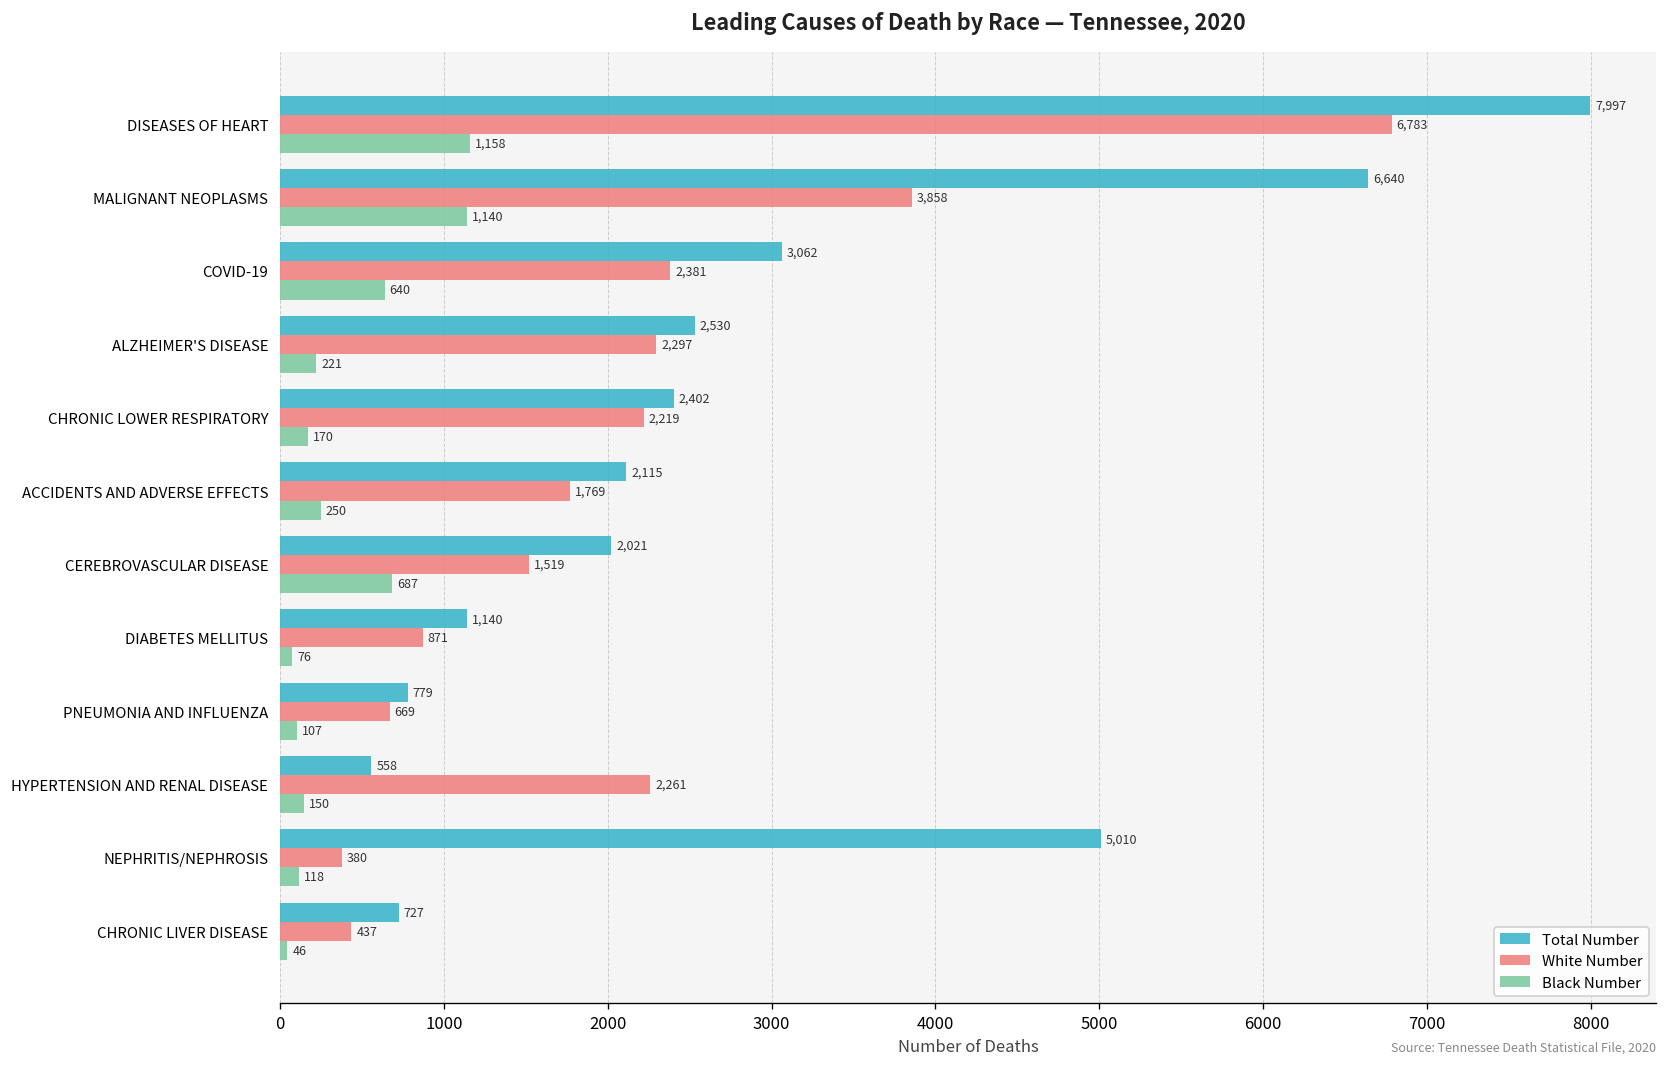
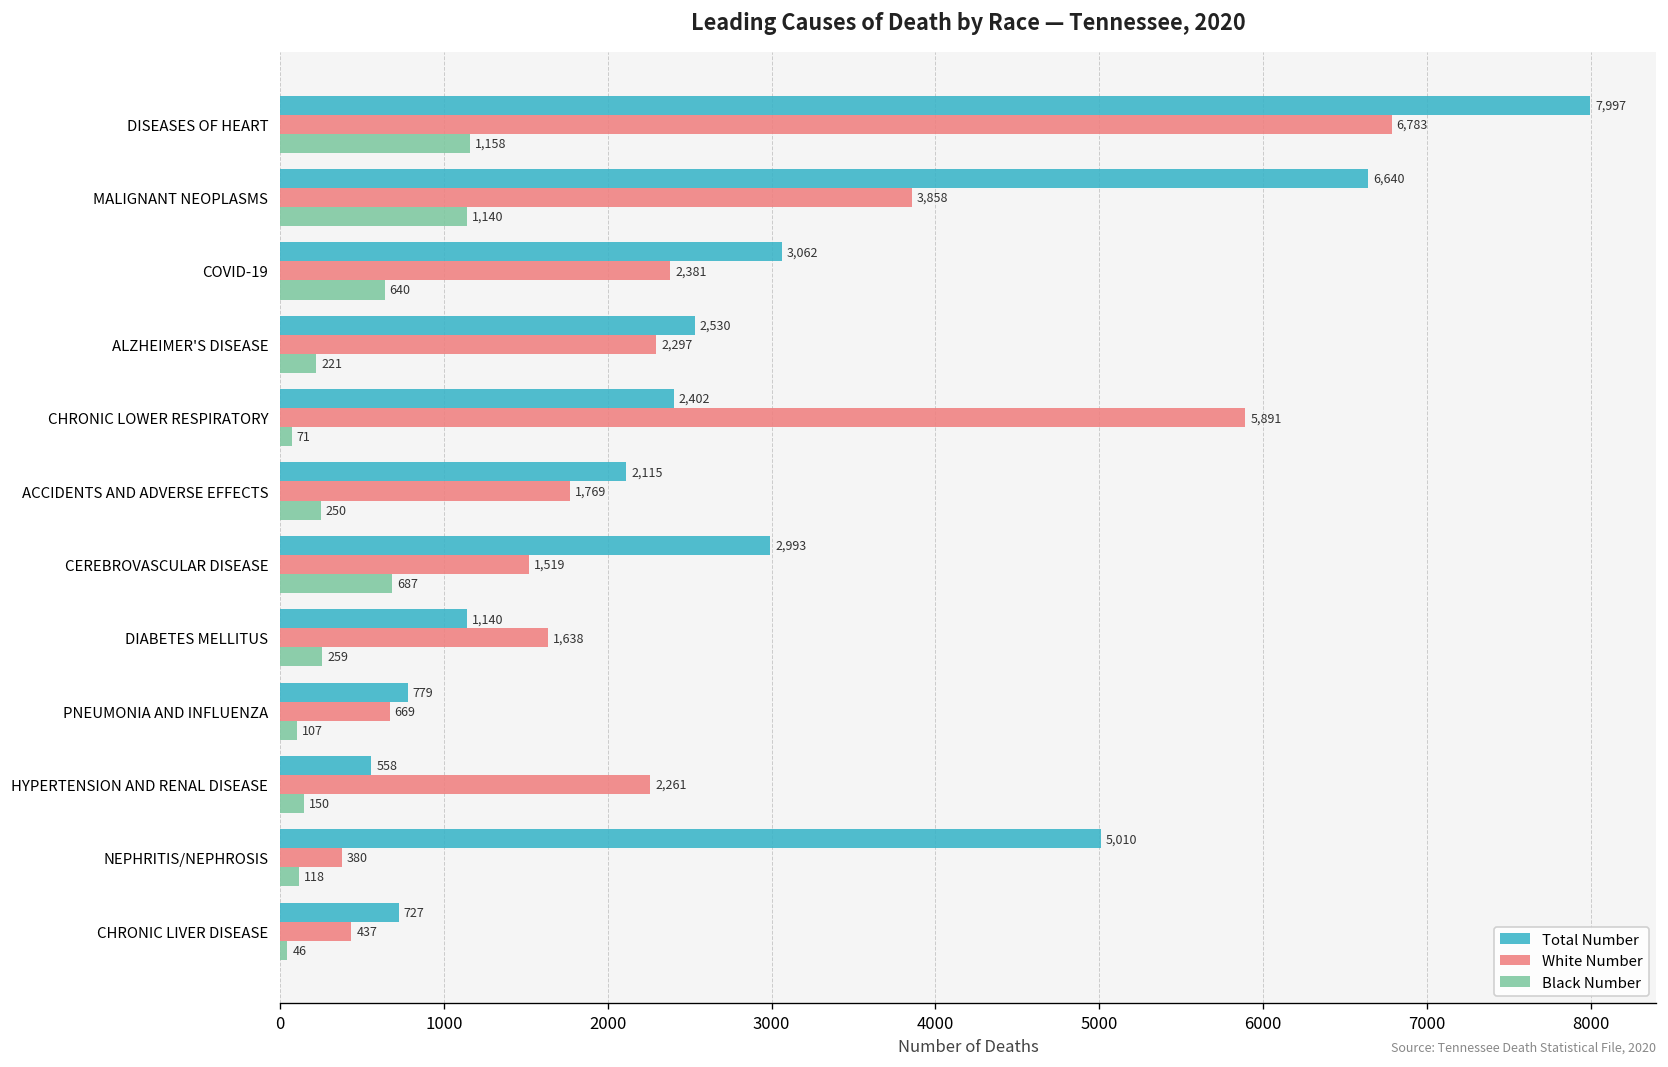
  {
    "Total Number": {
      "DISEASES OF HEART": "7,997",
      "MALIGNANT NEOPLASMS": "6,640",
      "COVID-19": "3,062",
      "ALZHEIMER'S DISEASE": "2,530",
      "CHRONIC LOWER RESPIRATORY": "2,402",
      "ACCIDENTS AND ADVERSE EFFECTS": "2,115",
-     "CEREBROVASCULAR DISEASE": "2,021",
+     "CEREBROVASCULAR DISEASE": "2,993",
      "DIABETES MELLITUS": "1,140",
      "PNEUMONIA AND INFLUENZA": "779",
      "HYPERTENSION AND RENAL DISEASE": "558",
      "NEPHRITIS/NEPHROSIS": "5,010",
      "CHRONIC LIVER DISEASE": "727"
    },
    "White Number": {
      "DISEASES OF HEART": "6,783",
      "MALIGNANT NEOPLASMS": "3,858",
      "COVID-19": "2,381",
      "ALZHEIMER'S DISEASE": "2,297",
-     "CHRONIC LOWER RESPIRATORY": "2,219",
+     "CHRONIC LOWER RESPIRATORY": "5,891",
      "ACCIDENTS AND ADVERSE EFFECTS": "1,769",
      "CEREBROVASCULAR DISEASE": "1,519",
-     "DIABETES MELLITUS": "871",
+     "DIABETES MELLITUS": "1,638",
      "PNEUMONIA AND INFLUENZA": "669",
      "HYPERTENSION AND RENAL DISEASE": "2,261",
      "NEPHRITIS/NEPHROSIS": "380",
      "CHRONIC LIVER DISEASE": "437"
    },
    "Black Number": {
      "DISEASES OF HEART": "1,158",
      "MALIGNANT NEOPLASMS": "1,140",
      "COVID-19": "640",
      "ALZHEIMER'S DISEASE": "221",
-     "CHRONIC LOWER RESPIRATORY": "170",
+     "CHRONIC LOWER RESPIRATORY": "71",
      "ACCIDENTS AND ADVERSE EFFECTS": "250",
      "CEREBROVASCULAR DISEASE": "687",
-     "DIABETES MELLITUS": "76",
+     "DIABETES MELLITUS": "259",
      "PNEUMONIA AND INFLUENZA": "107",
      "HYPERTENSION AND RENAL DISEASE": "150",
      "NEPHRITIS/NEPHROSIS": "118",
      "CHRONIC LIVER DISEASE": "46"
    }
  }
